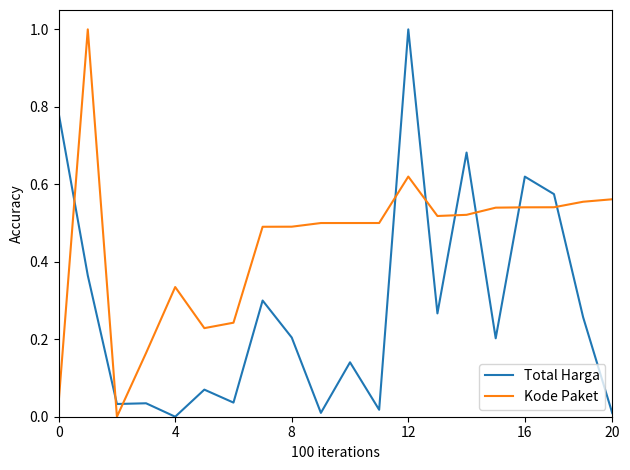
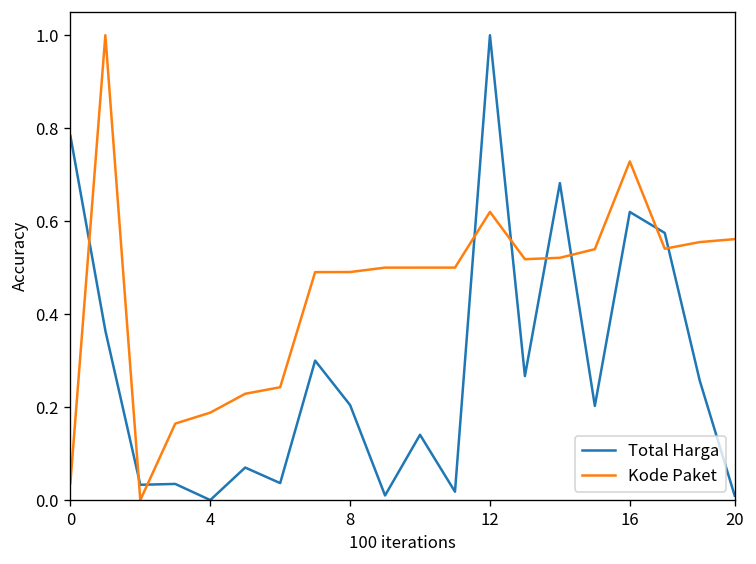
  {
    "Total Harga": {
      "0": 0.78,
      "4": 0.00,
      "8": 0.20,
      "12": 1.00,
      "16": 0.62,
      "20": 0.01
    },
    "Kode Paket": {
      "0": 0.04,
-     "4": 0.33,
+     "4": 0.19,
      "8": 0.49,
      "12": 0.62,
-     "16": 0.54,
+     "16": 0.73,
      "20": 0.56
    }
  }
